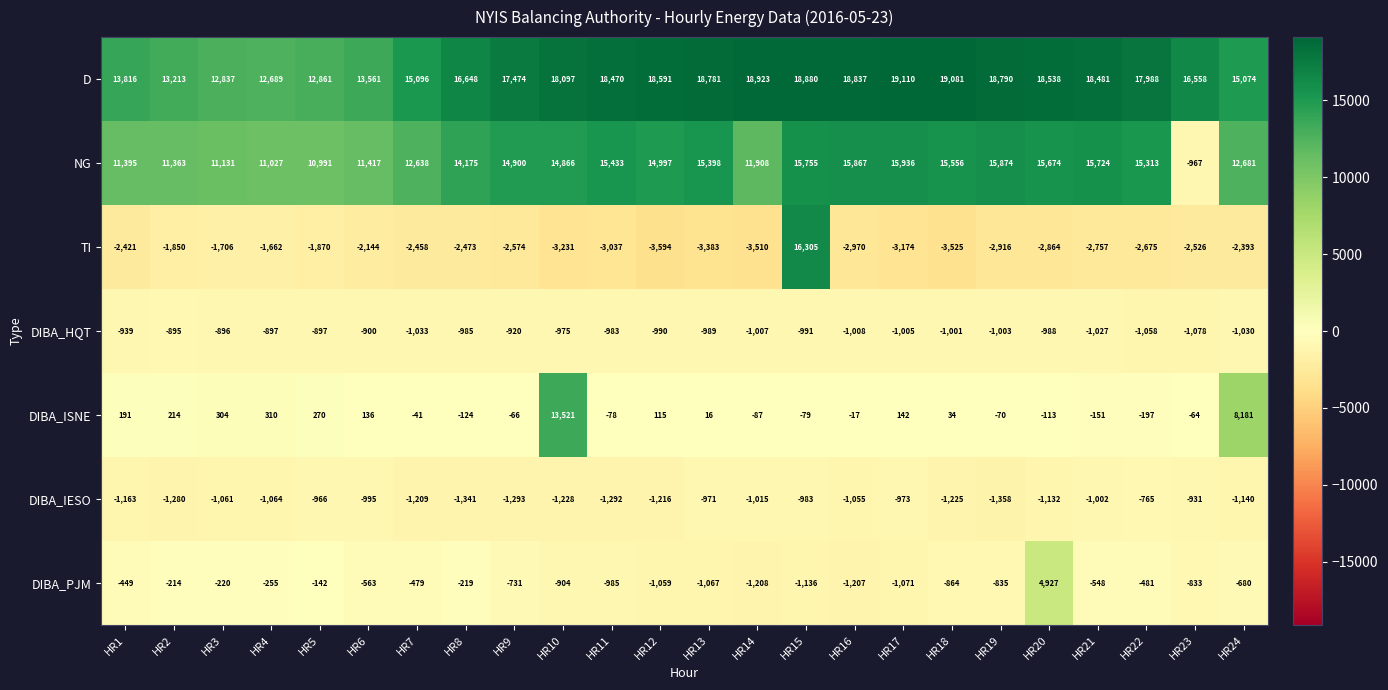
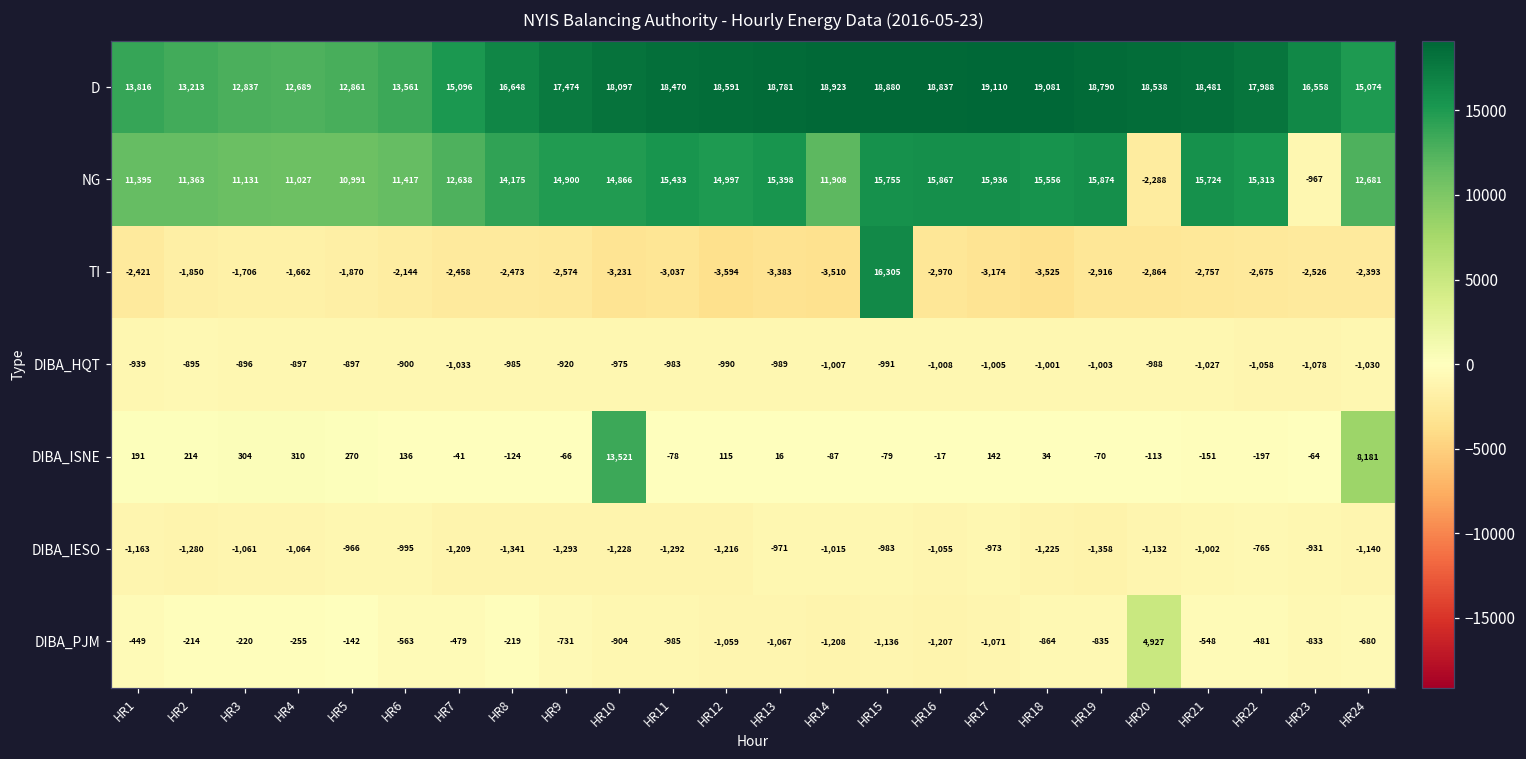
  {
    "D": {
      "HR1": "13,816",
      "HR2": "13,213",
      "HR3": "12,837",
      "HR4": "12,689",
      "HR5": "12,861",
      "HR6": "13,561",
      "HR7": "15,096",
      "HR8": "16,648",
      "HR9": "17,474",
      "HR10": "18,097",
      "HR11": "18,470",
      "HR12": "18,591",
      "HR13": "18,781",
      "HR14": "18,923",
      "HR15": "18,880",
      "HR16": "18,837",
      "HR17": "19,110",
      "HR18": "19,081",
      "HR19": "18,790",
      "HR20": "18,538",
      "HR21": "18,481",
      "HR22": "17,988",
      "HR23": "16,558",
      "HR24": "15,074"
    },
    "NG": {
      "HR1": "11,395",
      "HR2": "11,363",
      "HR3": "11,131",
      "HR4": "11,027",
      "HR5": "10,991",
      "HR6": "11,417",
      "HR7": "12,638",
      "HR8": "14,175",
      "HR9": "14,900",
      "HR10": "14,866",
      "HR11": "15,433",
      "HR12": "14,997",
      "HR13": "15,398",
      "HR14": "11,908",
      "HR15": "15,755",
      "HR16": "15,867",
      "HR17": "15,936",
      "HR18": "15,556",
      "HR19": "15,874",
-     "HR20": "15,674",
+     "HR20": "-2,288",
      "HR21": "15,724",
      "HR22": "15,313",
      "HR23": "-967",
      "HR24": "12,681"
    },
    "TI": {
      "HR1": "-2,421",
      "HR2": "-1,850",
      "HR3": "-1,706",
      "HR4": "-1,662",
      "HR5": "-1,870",
      "HR6": "-2,144",
      "HR7": "-2,458",
      "HR8": "-2,473",
      "HR9": "-2,574",
      "HR10": "-3,231",
      "HR11": "-3,037",
      "HR12": "-3,594",
      "HR13": "-3,383",
      "HR14": "-3,510",
      "HR15": "16,305",
      "HR16": "-2,970",
      "HR17": "-3,174",
      "HR18": "-3,525",
      "HR19": "-2,916",
      "HR20": "-2,864",
      "HR21": "-2,757",
      "HR22": "-2,675",
      "HR23": "-2,526",
      "HR24": "-2,393"
    },
    "DIBA_HQT": {
      "HR1": "-939",
      "HR2": "-895",
      "HR3": "-896",
      "HR4": "-897",
      "HR5": "-897",
      "HR6": "-900",
      "HR7": "-1,033",
      "HR8": "-985",
      "HR9": "-920",
      "HR10": "-975",
      "HR11": "-983",
      "HR12": "-990",
      "HR13": "-989",
      "HR14": "-1,007",
      "HR15": "-991",
      "HR16": "-1,008",
      "HR17": "-1,005",
      "HR18": "-1,001",
      "HR19": "-1,003",
      "HR20": "-988",
      "HR21": "-1,027",
      "HR22": "-1,058",
      "HR23": "-1,078",
      "HR24": "-1,030"
    },
    "DIBA_ISNE": {
      "HR1": "191",
      "HR2": "214",
      "HR3": "304",
      "HR4": "310",
      "HR5": "270",
      "HR6": "136",
      "HR7": "-41",
      "HR8": "-124",
      "HR9": "-66",
      "HR10": "13,521",
      "HR11": "-78",
      "HR12": "115",
      "HR13": "16",
      "HR14": "-87",
      "HR15": "-79",
      "HR16": "-17",
      "HR17": "142",
      "HR18": "34",
      "HR19": "-70",
      "HR20": "-113",
      "HR21": "-151",
      "HR22": "-197",
      "HR23": "-64",
      "HR24": "8,181"
    },
    "DIBA_IESO": {
      "HR1": "-1,163",
      "HR2": "-1,280",
      "HR3": "-1,061",
      "HR4": "-1,064",
      "HR5": "-966",
      "HR6": "-995",
      "HR7": "-1,209",
      "HR8": "-1,341",
      "HR9": "-1,293",
      "HR10": "-1,228",
      "HR11": "-1,292",
      "HR12": "-1,216",
      "HR13": "-971",
      "HR14": "-1,015",
      "HR15": "-983",
      "HR16": "-1,055",
      "HR17": "-973",
      "HR18": "-1,225",
      "HR19": "-1,358",
      "HR20": "-1,132",
      "HR21": "-1,002",
      "HR22": "-765",
      "HR23": "-931",
      "HR24": "-1,140"
    },
    "DIBA_PJM": {
      "HR1": "-449",
      "HR2": "-214",
      "HR3": "-220",
      "HR4": "-255",
      "HR5": "-142",
      "HR6": "-563",
      "HR7": "-479",
      "HR8": "-219",
      "HR9": "-731",
      "HR10": "-904",
      "HR11": "-985",
      "HR12": "-1,059",
      "HR13": "-1,067",
      "HR14": "-1,208",
      "HR15": "-1,136",
      "HR16": "-1,207",
      "HR17": "-1,071",
      "HR18": "-864",
      "HR19": "-835",
      "HR20": "4,927",
      "HR21": "-548",
      "HR22": "-481",
      "HR23": "-833",
      "HR24": "-680"
    }
  }
